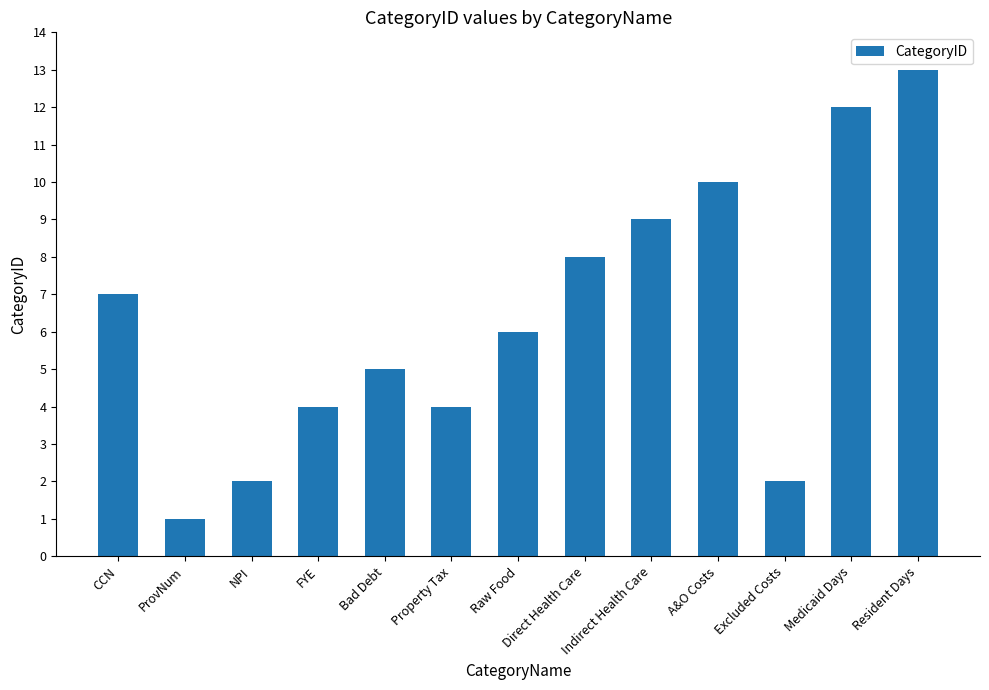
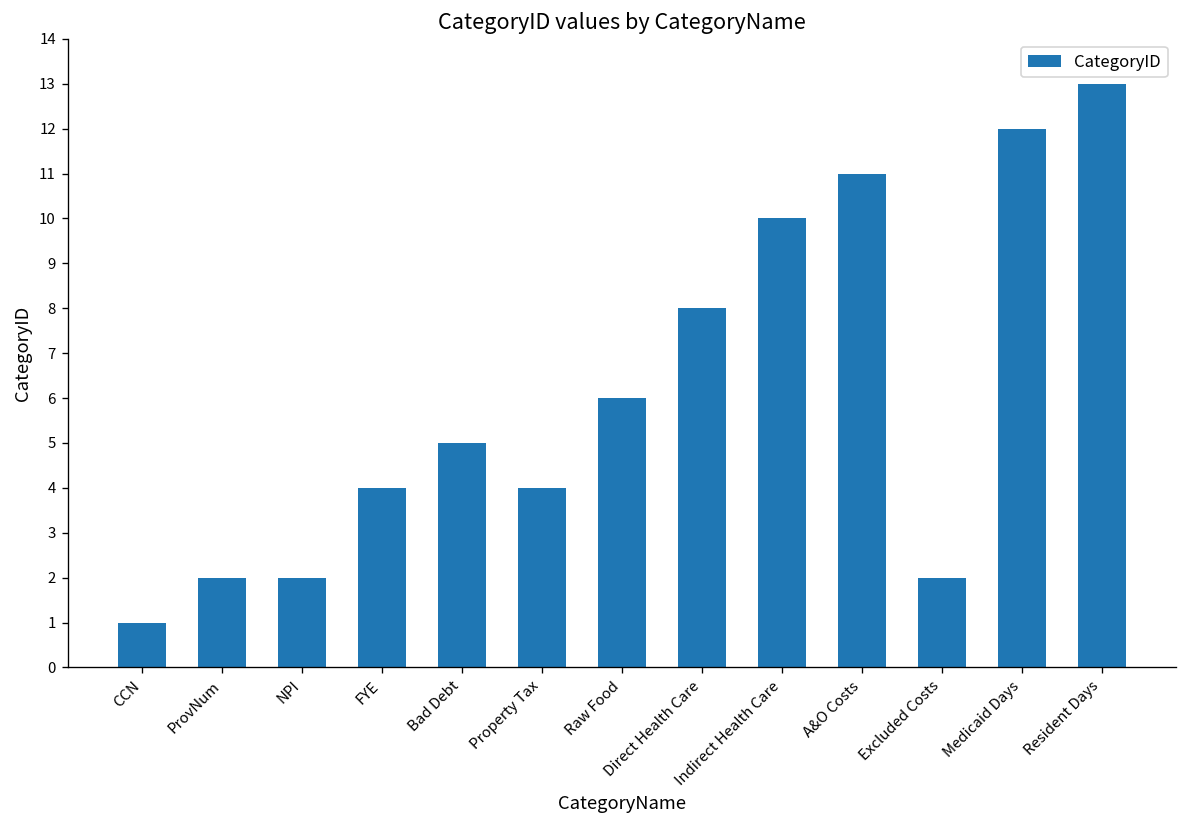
  {
-   "CCN": 7,
-   "ProvNum": 1,
+   "CCN": 1,
+   "ProvNum": 2,
    "NPI": 2,
    "FYE": 4,
    "Bad Debt": 5,
    "Property Tax": 4,
    "Raw Food": 6,
    "Direct Health Care": 8,
-   "Indirect Health Care": 9,
-   "A&O Costs": 10,
+   "Indirect Health Care": 10,
+   "A&O Costs": 11,
    "Excluded Costs": 2,
    "Medicaid Days": 12,
    "Resident Days": 13
  }
